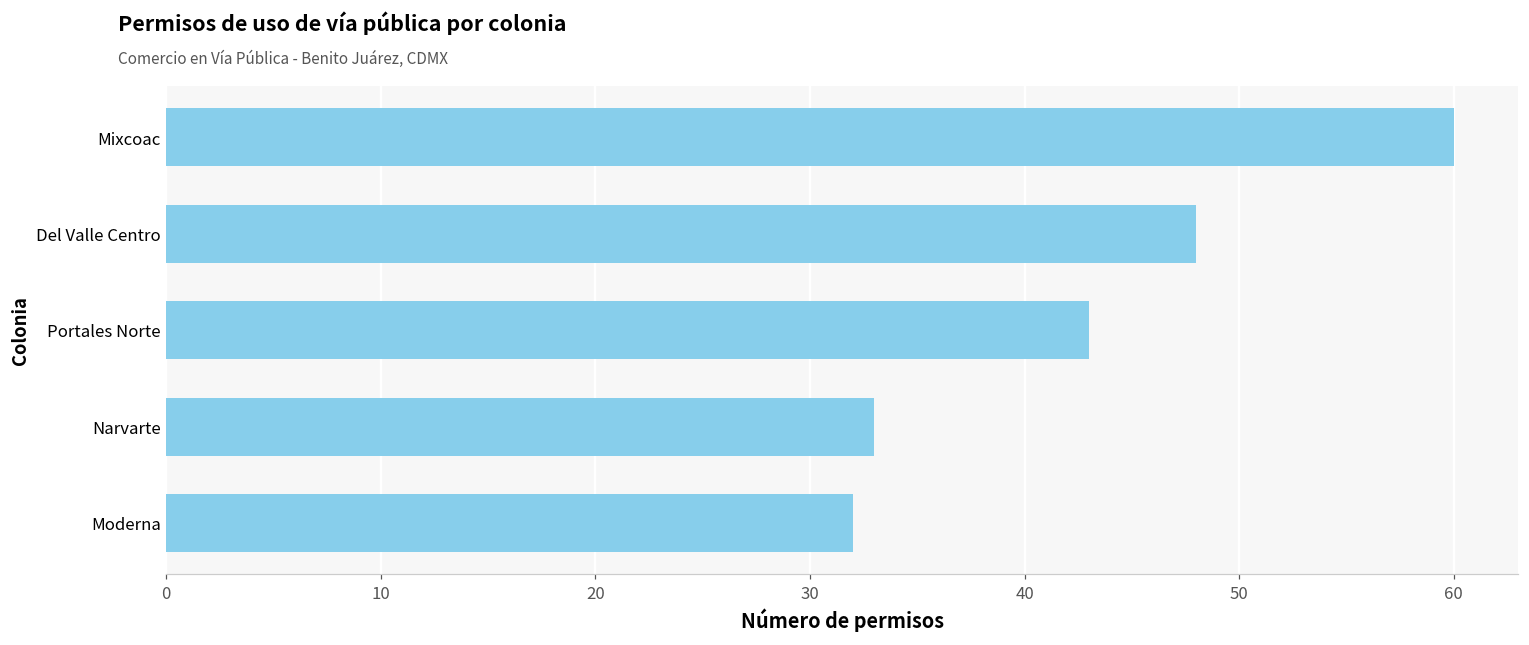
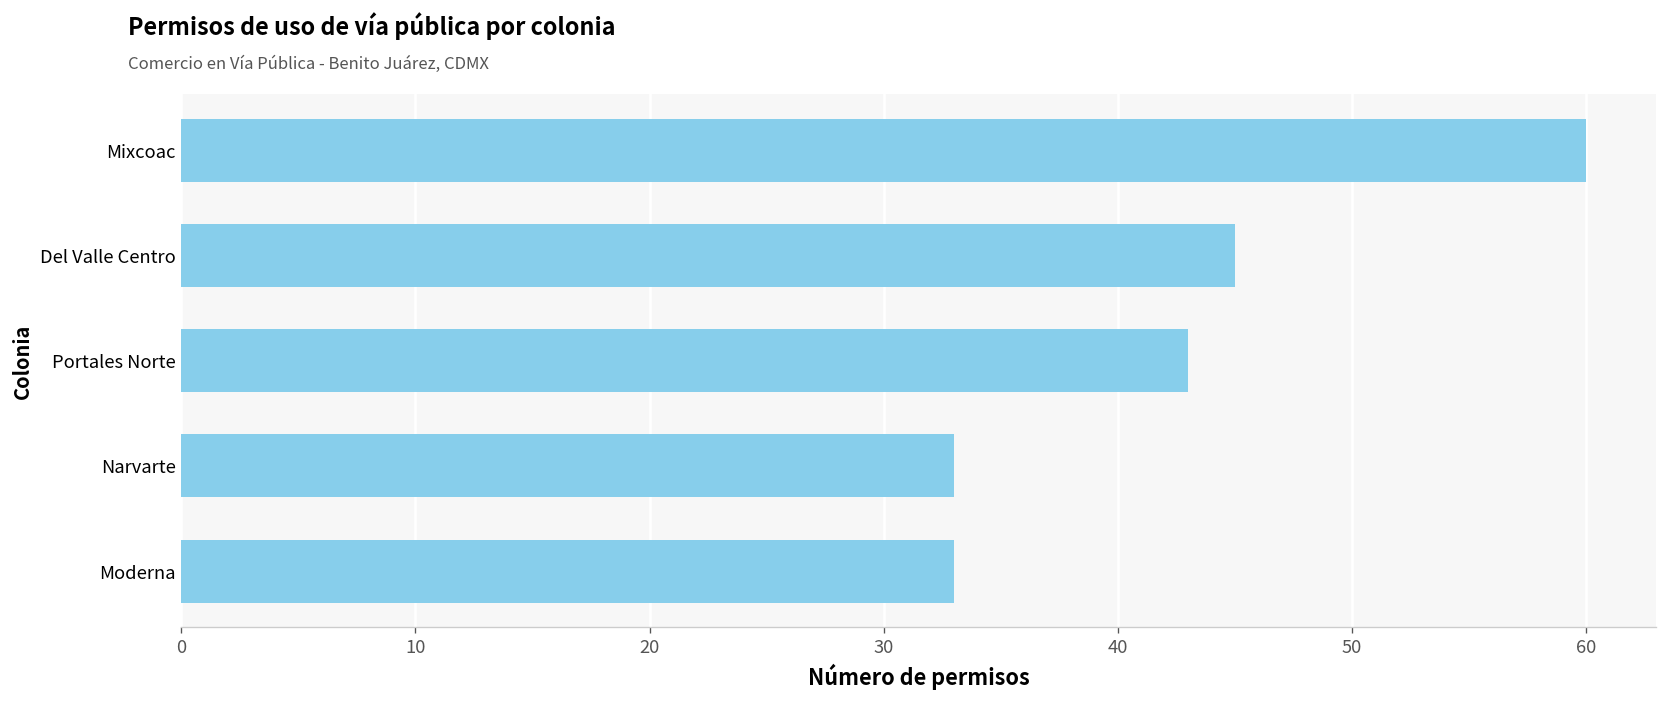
  {
    "Mixcoac": 60,
-   "Del Valle Centro": 48,
+   "Del Valle Centro": 45,
    "Portales Norte": 43,
    "Narvarte": 33,
-   "Moderna": 32
+   "Moderna": 33
  }
